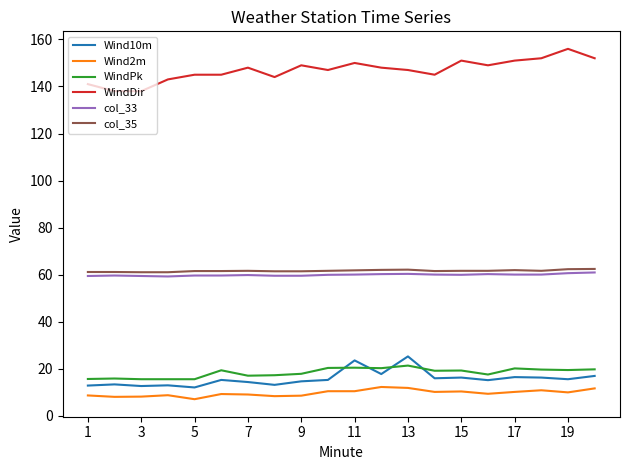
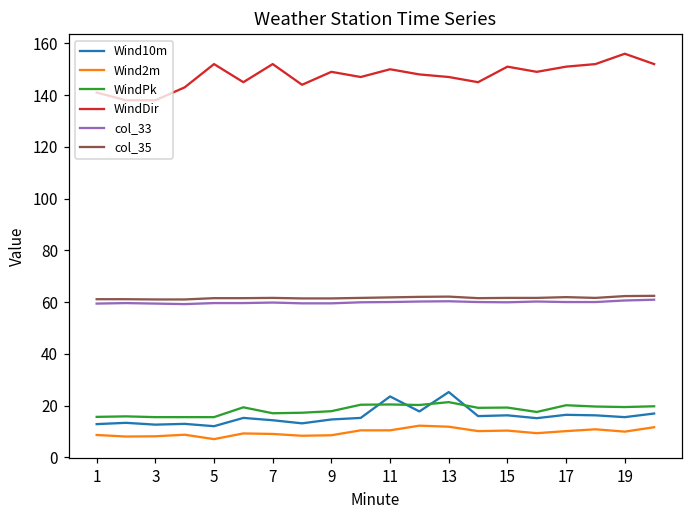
  {
    "Wind10m": {
      "1": 13,
      "3": 13,
      "5": 12,
      "7": 14,
      "9": 15,
      "11": 24,
      "13": 25,
      "15": 16,
      "17": 16,
      "19": 16
    },
    "Wind2m": {
      "1": 9,
      "3": 8,
      "5": 7,
      "7": 9,
      "9": 9,
      "11": 10,
      "13": 12,
      "15": 10,
      "17": 10,
      "19": 10
    },
    "WindPk": {
      "1": 16,
      "3": 16,
      "5": 16,
      "7": 17,
      "9": 18,
      "11": 20,
      "13": 21,
      "15": 19,
      "17": 20,
      "19": 19
    },
    "WindDir": {
-     "5": 145,
-     "7": 148,
+     "5": 152,
+     "7": 152,
      "9": 149,
      "11": 150,
      "13": 147,
      "15": 151,
      "17": 151,
      "19": 156
    },
    "col_33": {
      "1": 59,
      "3": 59,
      "5": 60,
      "7": 60,
      "9": 60,
      "11": 60,
      "13": 60,
      "15": 60,
      "17": 60,
      "19": 61
    },
    "col_35": {
      "1": 61,
      "3": 61,
      "5": 62,
      "7": 62,
      "9": 61,
      "11": 62,
      "13": 62,
      "15": 62,
      "17": 62,
      "19": 62
    }
  }
